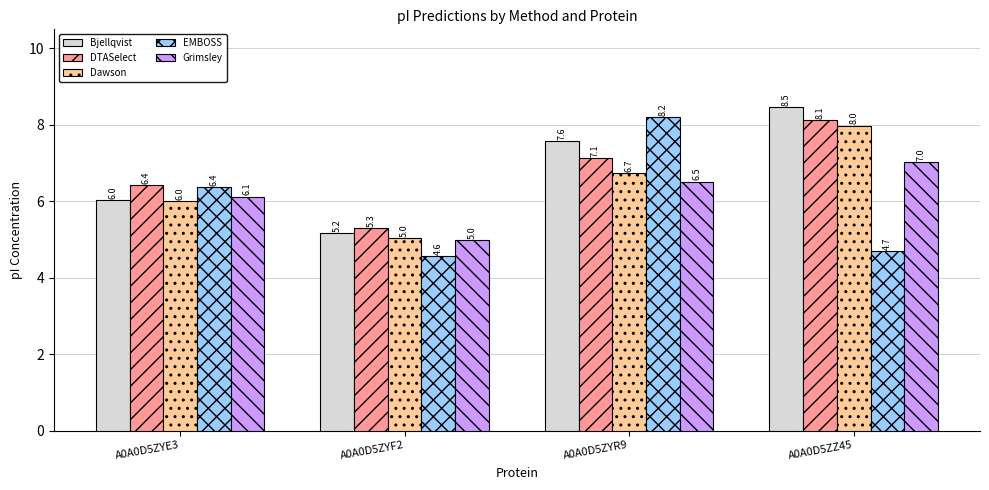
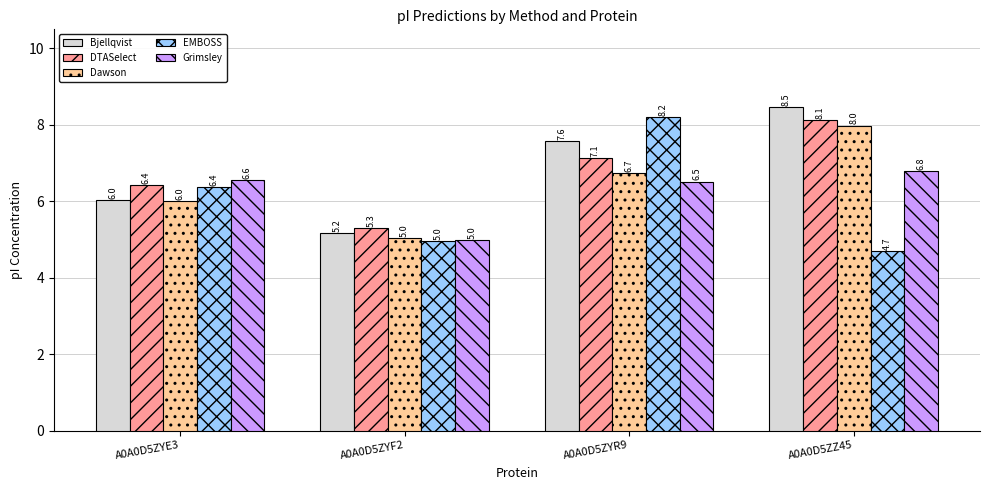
  {
    "Bjellqvist": {
      "A0A0D5ZYE3": 6.0,
      "A0A0D5ZYF2": 5.2,
      "A0A0D5ZYR9": 7.6,
      "A0A0D5ZZ45": 8.5
    },
    "EMBOSS": {
      "A0A0D5ZYE3": 6.4,
-     "A0A0D5ZYF2": 4.6,
+     "A0A0D5ZYF2": 5.0,
      "A0A0D5ZYR9": 8.2,
      "A0A0D5ZZ45": 4.7
    },
    "Grimsley": {
-     "A0A0D5ZYE3": 6.1,
+     "A0A0D5ZYE3": 6.6,
      "A0A0D5ZYF2": 5.0,
      "A0A0D5ZYR9": 6.5,
-     "A0A0D5ZZ45": 7.0
+     "A0A0D5ZZ45": 6.8
    }
  }
